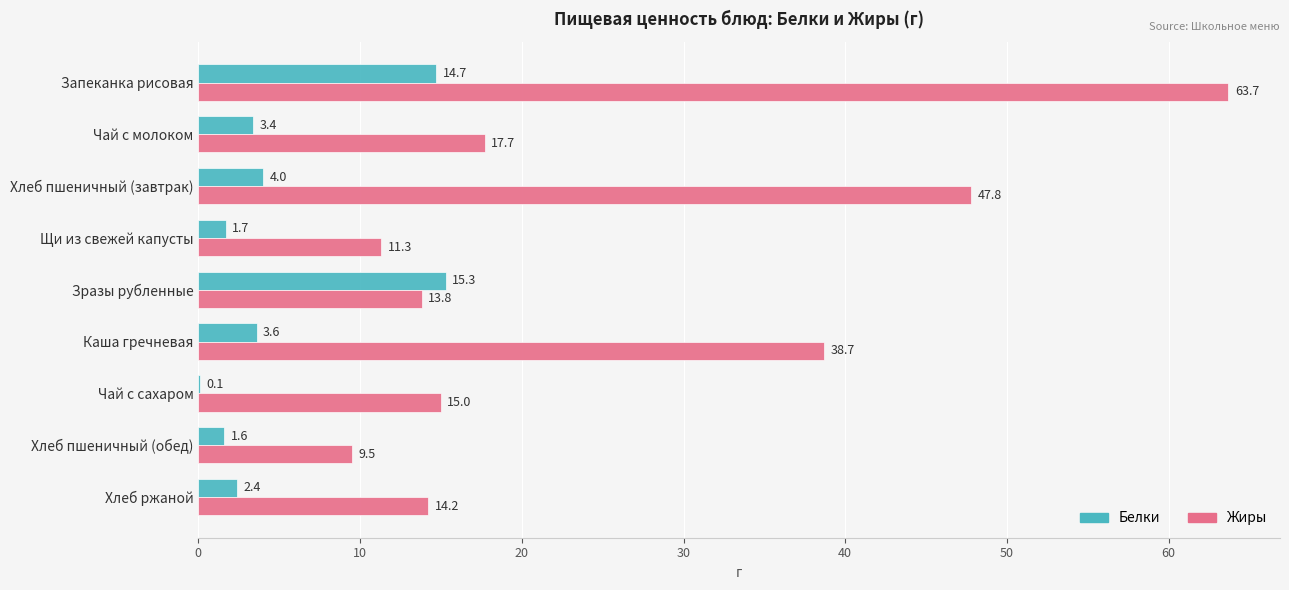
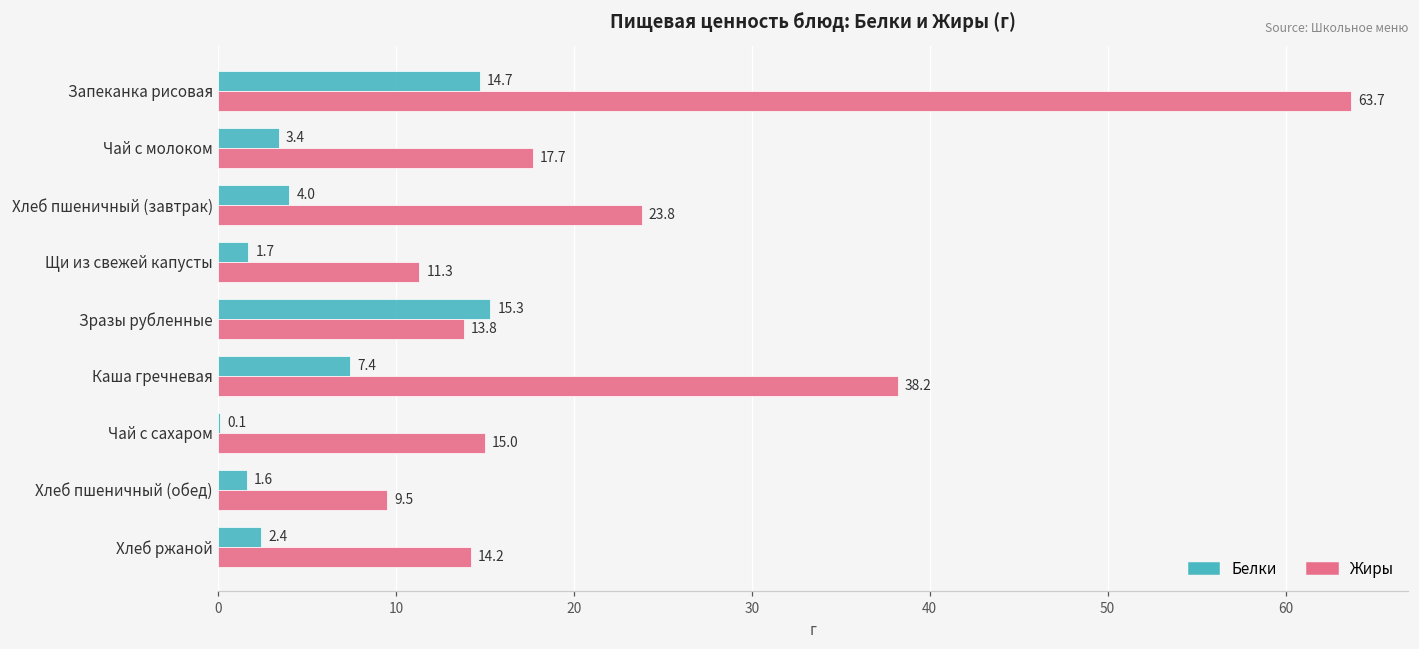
  {
    "Белки": {
      "Запеканка рисовая": 14.7,
      "Чай с молоком": 3.4,
      "Хлеб пшеничный (завтрак)": 4.0,
      "Щи из свежей капусты": 1.7,
      "Зразы рубленные": 15.3,
-     "Каша гречневая": 3.6,
+     "Каша гречневая": 7.4,
      "Чай с сахаром": 0.1,
      "Хлеб пшеничный (обед)": 1.6,
      "Хлеб ржаной": 2.4
    },
    "Жиры": {
      "Запеканка рисовая": 63.7,
      "Чай с молоком": 17.7,
-     "Хлеб пшеничный (завтрак)": 47.8,
+     "Хлеб пшеничный (завтрак)": 23.8,
      "Щи из свежей капусты": 11.3,
      "Зразы рубленные": 13.8,
-     "Каша гречневая": 38.7,
+     "Каша гречневая": 38.2,
      "Чай с сахаром": 15.0,
      "Хлеб пшеничный (обед)": 9.5,
      "Хлеб ржаной": 14.2
    }
  }
